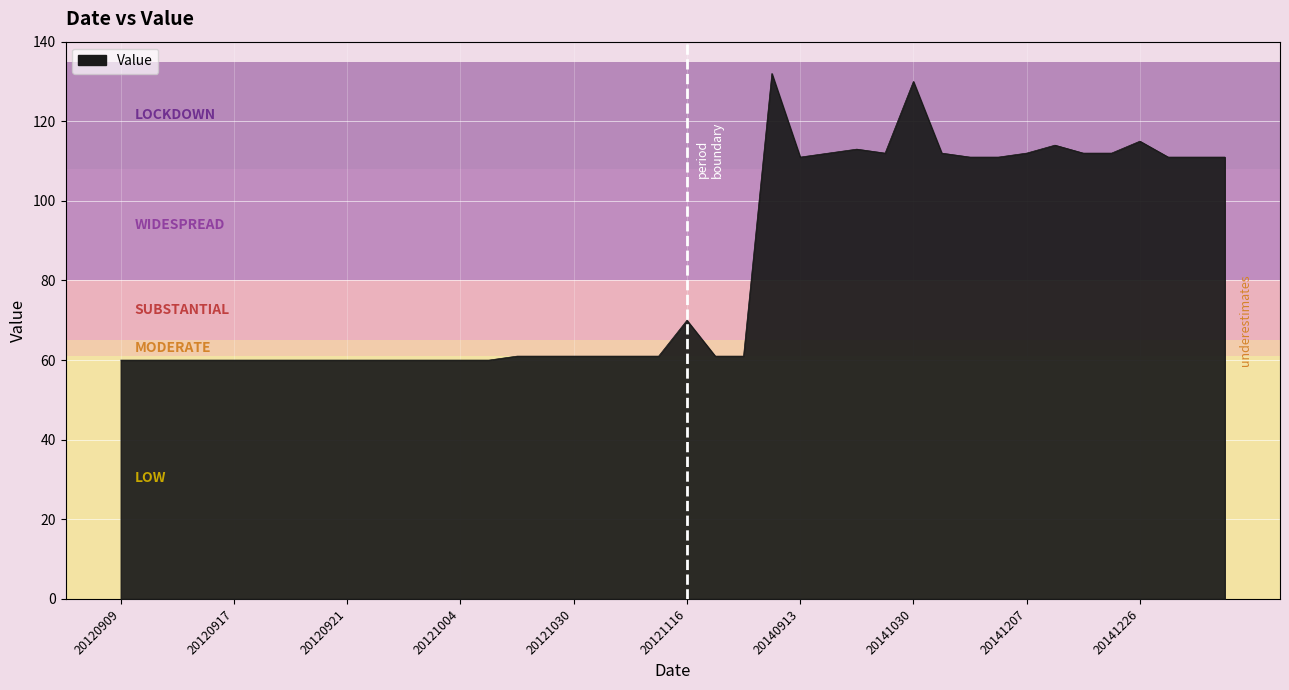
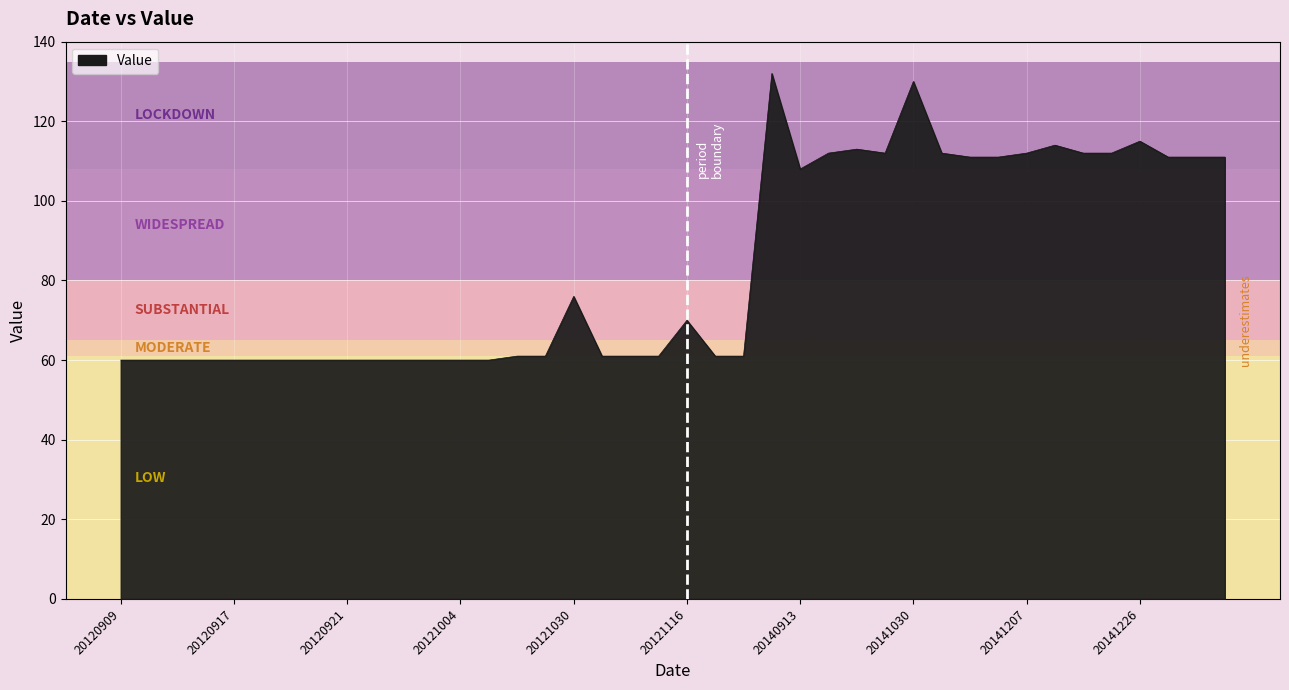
  {
    "20120909": 60,
    "20120917": 60,
    "20120921": 60,
    "20121004": 60,
-   "20121030": 61,
+   "20121030": 76,
    "20121116": 70,
-   "20140913": 111,
+   "20140913": 108,
    "20141030": 130,
    "20141207": 112,
    "20141226": 115
  }
